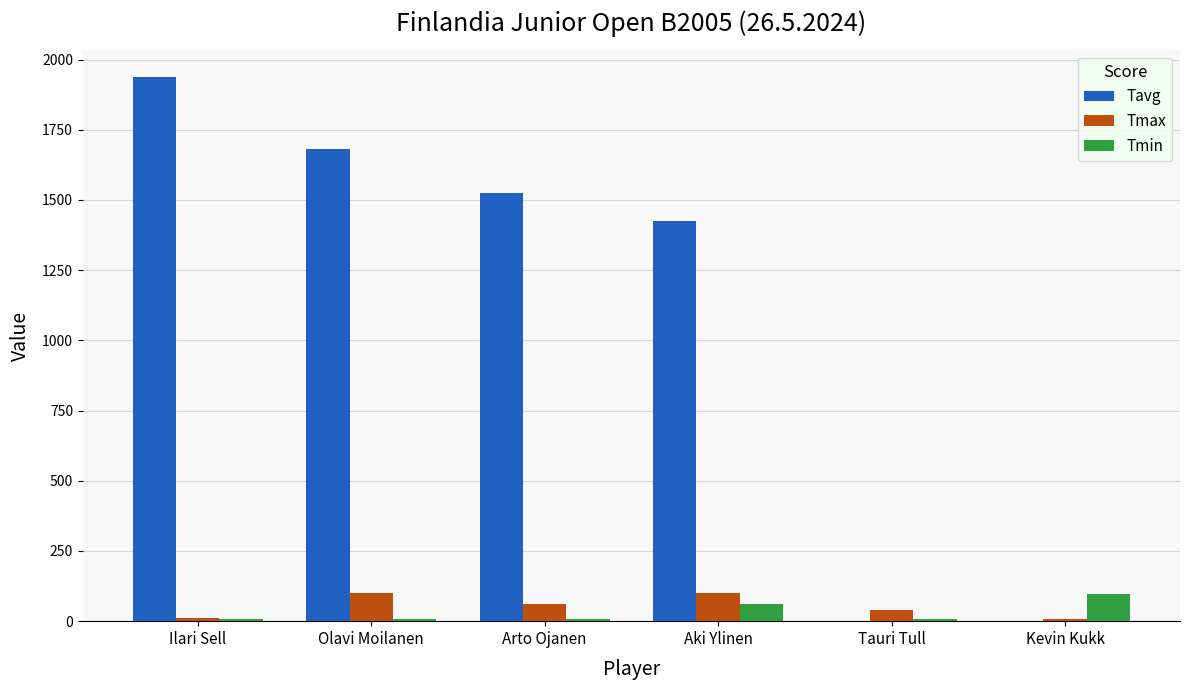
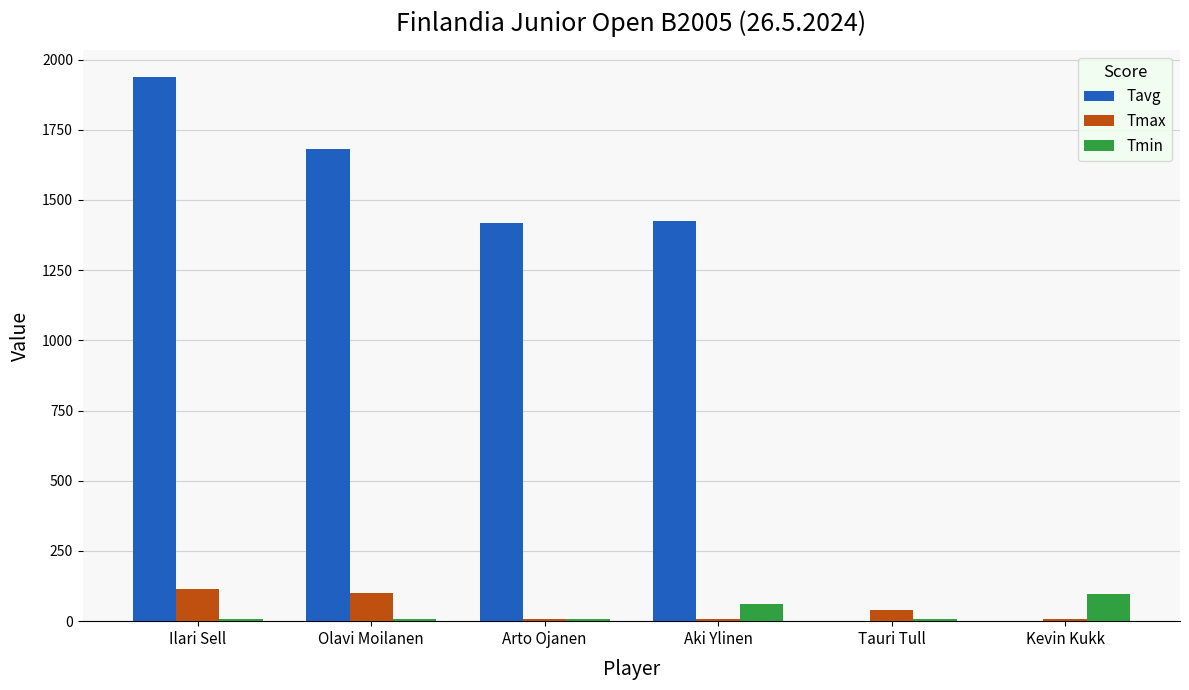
  {
    "Tavg": {
      "Ilari Sell": 1940,
      "Olavi Moilanen": 1680,
-     "Arto Ojanen": 1530,
+     "Arto Ojanen": 1420,
      "Aki Ylinen": 1420,
      "Tauri Tull": 0,
      "Kevin Kukk": 0
    },
    "Tmax": {
-     "Ilari Sell": 10,
+     "Ilari Sell": 110,
      "Olavi Moilanen": 100,
-     "Arto Ojanen": 60,
-     "Aki Ylinen": 100,
+     "Arto Ojanen": 10,
+     "Aki Ylinen": 10,
      "Tauri Tull": 40
    },
    "Tmin": {
      "Arto Ojanen": 10,
      "Aki Ylinen": 60,
      "Kevin Kukk": 100
    }
  }
